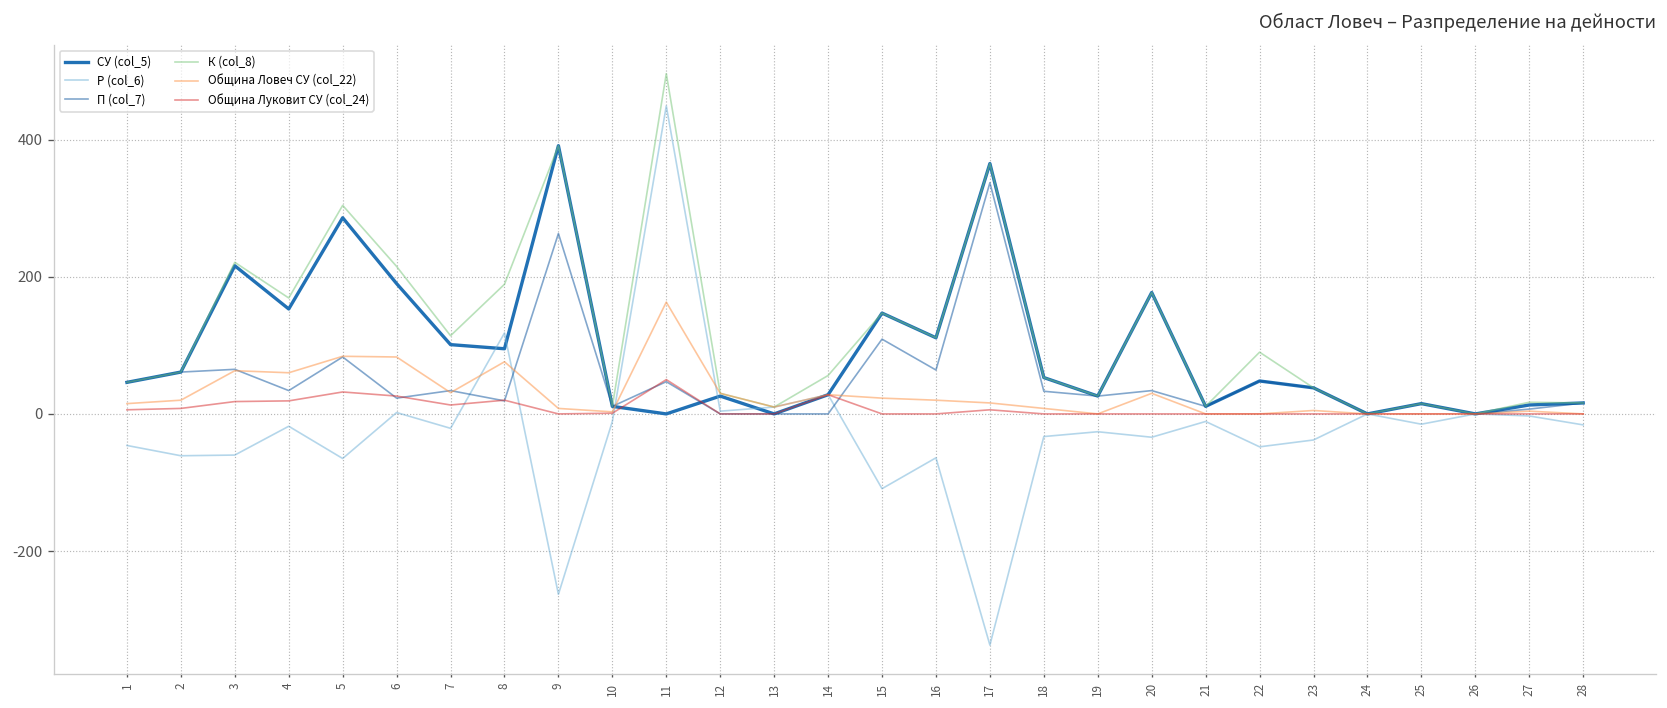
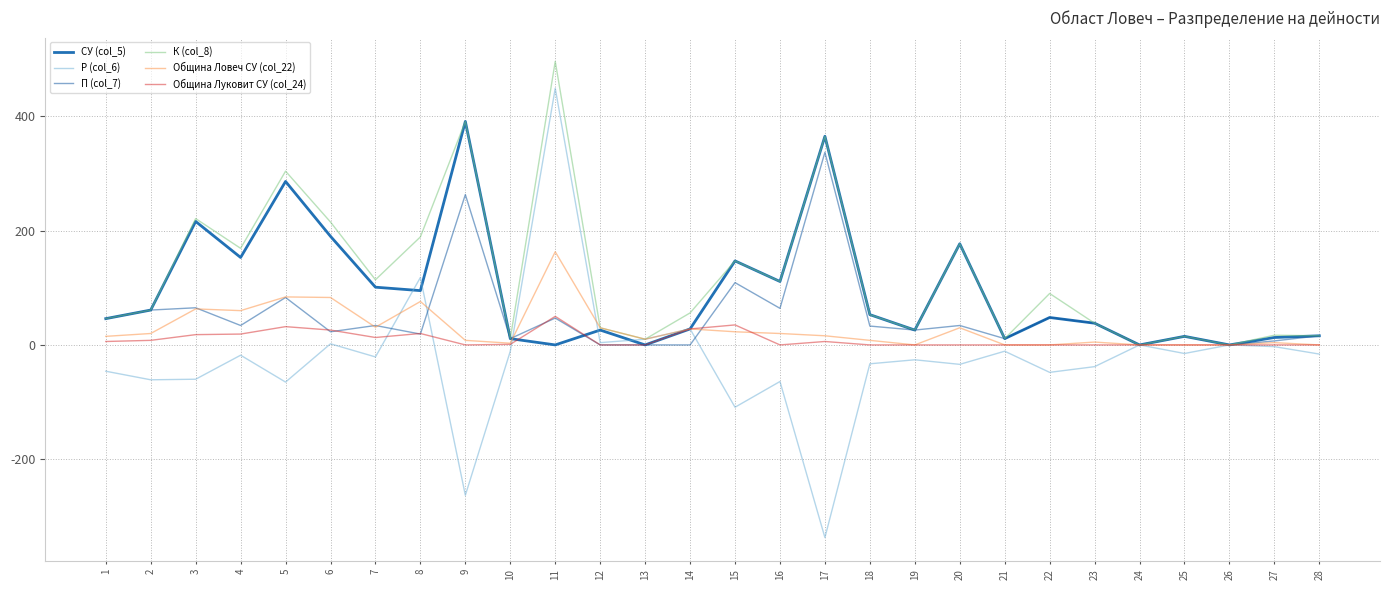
  {
    "Р (col_6)": {
      "1": -50,
      "2": -60,
      "3": -60,
      "4": -20,
      "5": -70,
      "6": 0,
      "7": -20,
      "8": 120,
      "9": -260,
      "10": -10,
      "11": 450,
      "15": -110,
      "16": -60,
      "17": -340,
      "18": -30,
      "19": -30,
      "20": -30,
      "21": -10,
      "22": -50,
      "23": -40,
      "25": -20,
      "28": -20
    },
    "К (col_8)": {
      "3": 220,
      "4": 170,
      "5": 300,
      "6": 220,
      "7": 110,
      "8": 190,
      "11": 500,
      "14": 60,
      "22": 90
    },
    "Община Ловеч СУ (col_22)": {
      "1": 20,
      "2": 20,
      "4": 60,
      "6": 80,
      "8": 80,
      "9": 10,
      "11": 160,
      "15": 20,
      "16": 20,
      "17": 20,
      "18": 10,
      "23": 10
    },
    "Община Луковит СУ (col_24)": {
      "1": 10,
      "2": 10,
      "3": 20,
      "4": 20,
      "5": 30,
      "7": 10,
      "9": 0,
-     "15": 0,
+     "15": 40,
      "16": 0,
      "17": 10,
      "18": 0,
      "20": 0,
      "23": 0
    }
  }
